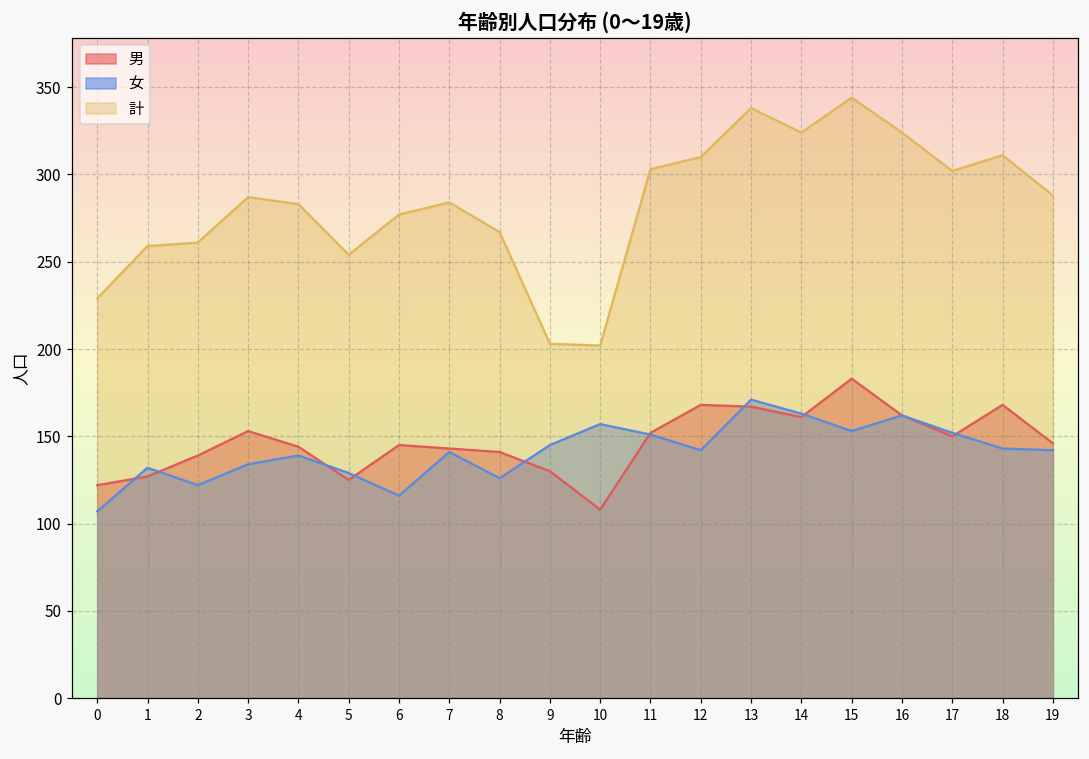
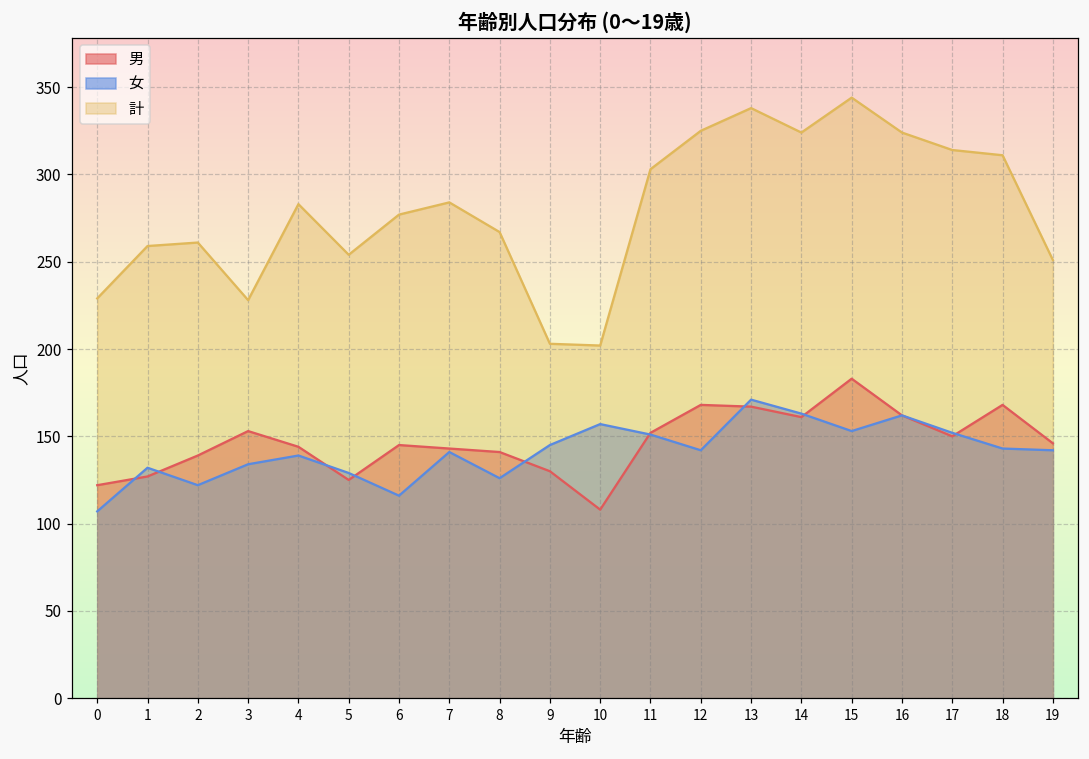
  {
    "男": {
      "0": 122,
      "1": 127,
      "2": 139,
      "3": 153,
      "4": 144,
      "5": 125,
      "6": 145,
      "7": 143,
      "8": 141,
      "9": 130,
      "10": 108,
      "12": 168,
      "13": 167,
      "14": 161,
      "15": 183,
      "17": 150,
      "18": 168,
      "19": 146
    },
    "女": {
      "0": 107,
      "1": 132,
      "2": 122,
      "3": 134,
      "4": 139,
      "5": 129,
      "6": 116,
      "7": 141,
      "8": 126,
      "9": 145,
      "10": 157,
      "12": 142,
      "13": 171,
      "14": 163,
      "15": 153,
      "17": 152,
      "18": 143,
      "19": 142
    },
    "計": {
      "0": 229,
      "1": 259,
      "2": 261,
-     "3": 287,
+     "3": 228,
      "4": 283,
      "5": 254,
      "6": 277,
      "7": 284,
      "8": 267,
      "9": 203,
      "10": 202,
      "11": 303,
-     "12": 310,
+     "12": 325,
      "13": 338,
      "14": 324,
      "15": 344,
      "16": 324,
-     "17": 302,
+     "17": 314,
      "18": 311,
-     "19": 288
+     "19": 251
    }
  }
